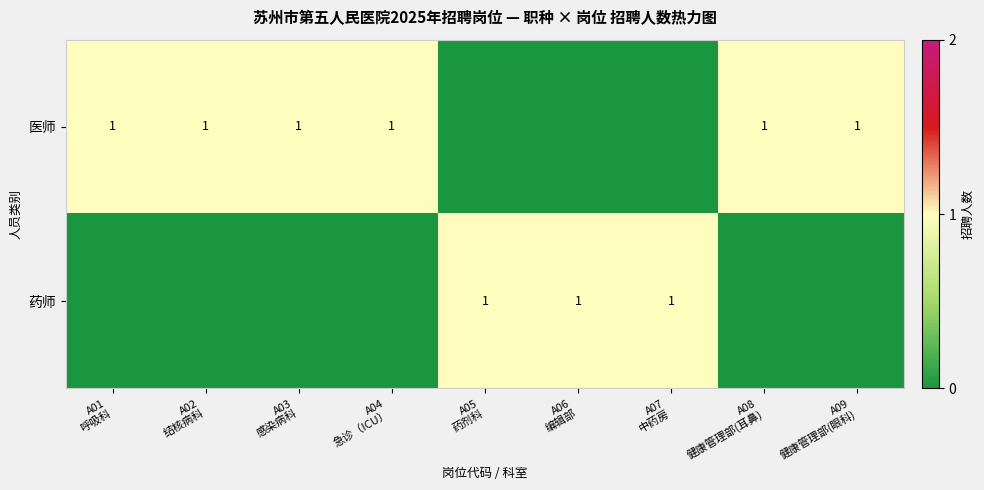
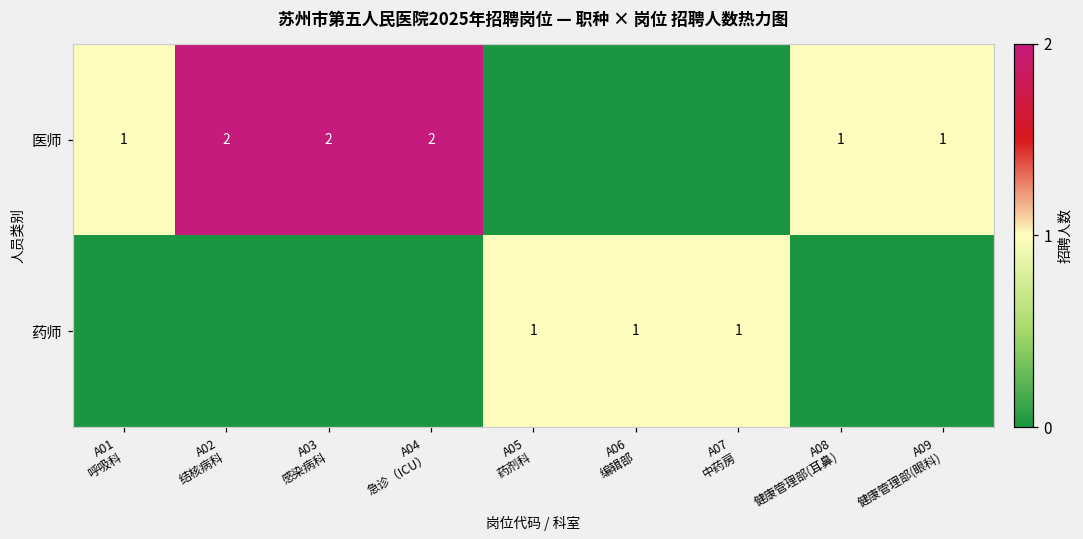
  {
    "医师": {
      "A01 呼吸科": 1,
-     "A02 结核病科": 1,
-     "A03 感染病科": 1,
-     "A04 急诊（ICU）": 1,
+     "A02 结核病科": 2,
+     "A03 感染病科": 2,
+     "A04 急诊（ICU）": 2,
      "A08 健康管理部(耳鼻)": 1,
      "A09 健康管理部(眼科)": 1
    },
    "药师": {
      "A05 药剂科": 1,
      "A06 编辑部": 1,
      "A07 中药房": 1
    }
  }
